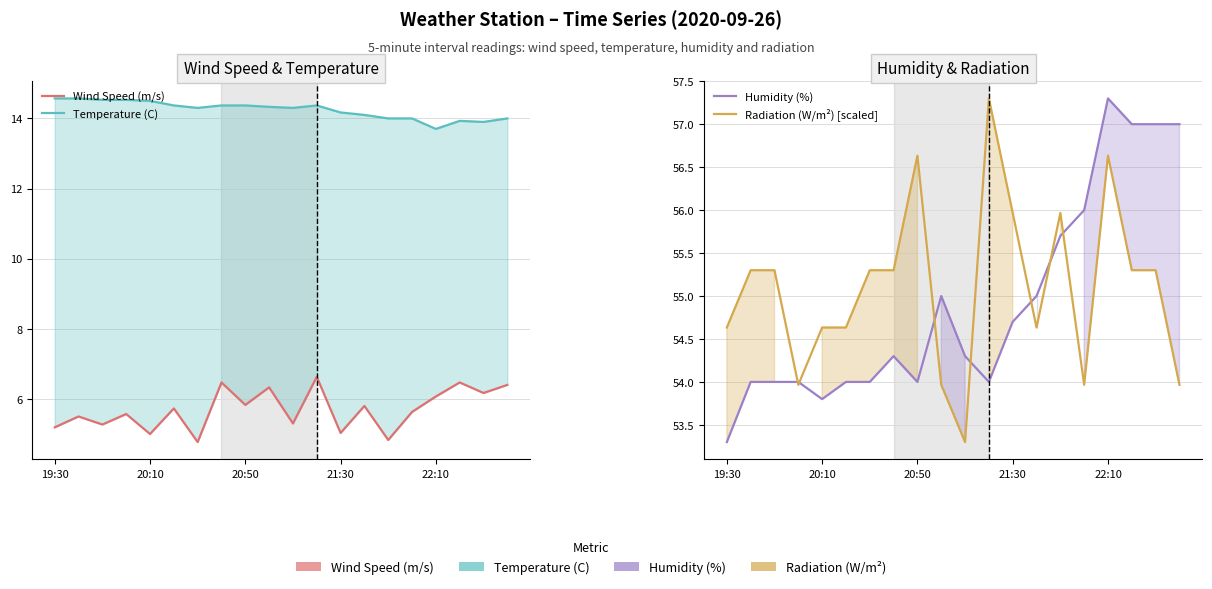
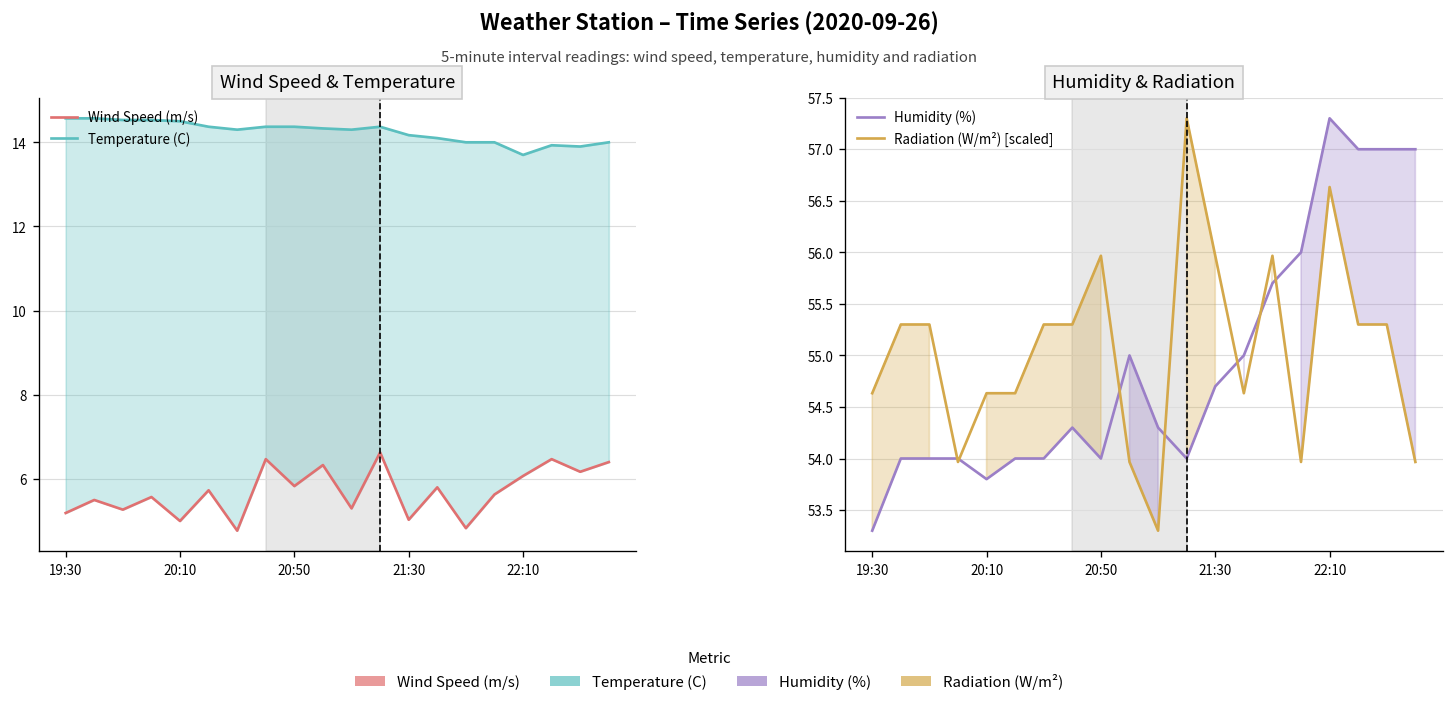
  {
    "Wind Speed & Temperature": {
      "Wind Speed (m/s)": {
        "19:30": 5.2,
        "20:10": 5.0,
        "20:50": 5.8,
        "21:30": 5.0,
        "22:10": 6.1
      },
      "Temperature (C)": {
        "19:30": 14.6,
        "20:10": 14.5,
        "20:50": 14.4,
        "21:30": 14.2,
        "22:10": 13.7
      }
    },
    "Humidity & Radiation": {
      "Humidity (%)": {
        "19:30": 53.3,
        "20:10": 53.8,
        "20:50": 54.0,
        "21:30": 54.7,
        "22:10": 57.3
      },
      "Radiation (W/m²) [scaled]": {
        "19:30": 54.6,
        "20:10": 54.6,
-       "20:50": 56.6,
+       "20:50": 56.0,
        "21:30": 56.0,
        "22:10": 56.6
      }
    }
  }
